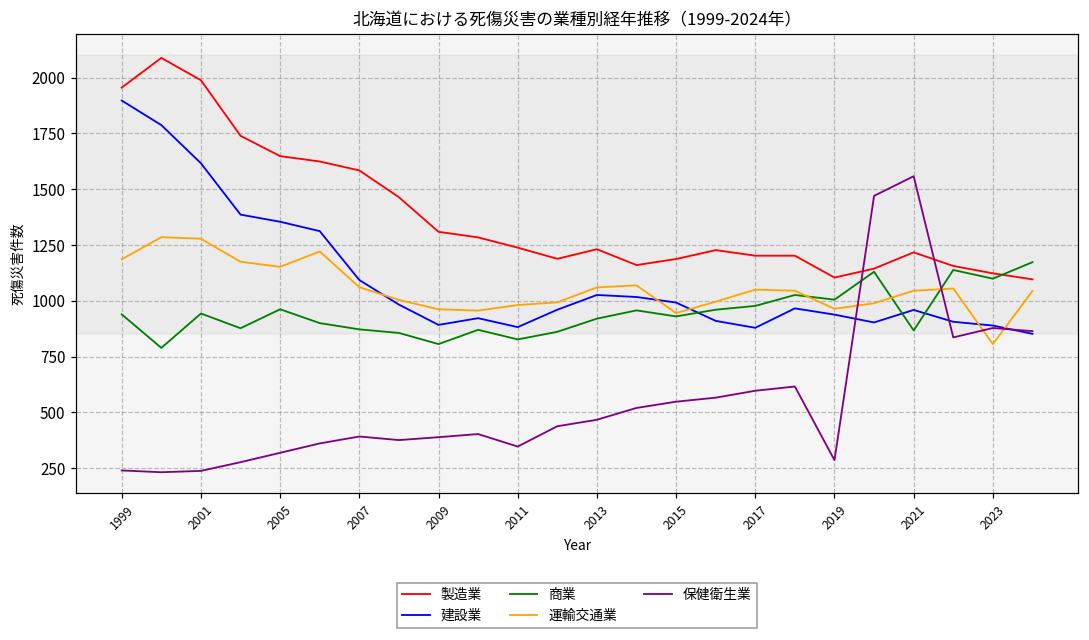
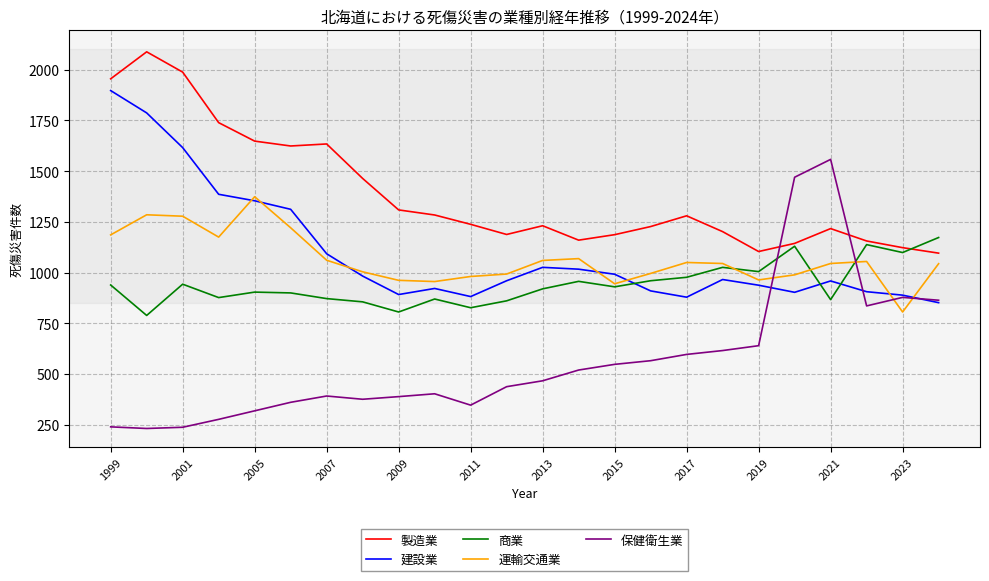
  {
    "製造業": {
      "1999": 1960,
      "2001": 1990,
      "2005": 1650,
-     "2007": 1580,
+     "2007": 1630,
      "2009": 1310,
      "2011": 1240,
      "2013": 1230,
      "2015": 1190,
-     "2017": 1200,
+     "2017": 1280,
      "2019": 1100,
      "2021": 1220,
      "2023": 1120
    },
    "建設業": {
      "1999": 1900,
      "2001": 1620,
      "2005": 1350,
      "2007": 1090,
      "2009": 890,
      "2011": 880,
      "2013": 1030,
      "2015": 990,
      "2017": 880,
      "2019": 940,
      "2021": 960
    },
    "商業": {
      "1999": 940,
      "2001": 940,
-     "2005": 960,
+     "2005": 900,
      "2007": 870,
      "2009": 810,
      "2011": 830,
      "2013": 920,
      "2015": 930,
      "2017": 980,
      "2019": 1010,
      "2021": 870,
      "2023": 1100
    },
    "運輸交通業": {
      "1999": 1190,
      "2001": 1280,
-     "2005": 1150,
+     "2005": 1370,
      "2007": 1060,
      "2009": 960,
      "2011": 980,
      "2013": 1060,
      "2015": 950,
      "2017": 1050,
      "2019": 960,
      "2021": 1050,
      "2023": 810
    },
    "保健衛生業": {
      "1999": 240,
      "2001": 240,
      "2005": 320,
      "2007": 390,
      "2009": 390,
      "2011": 350,
      "2013": 470,
      "2015": 550,
      "2017": 600,
-     "2019": 290,
+     "2019": 640,
      "2021": 1560
    }
  }
